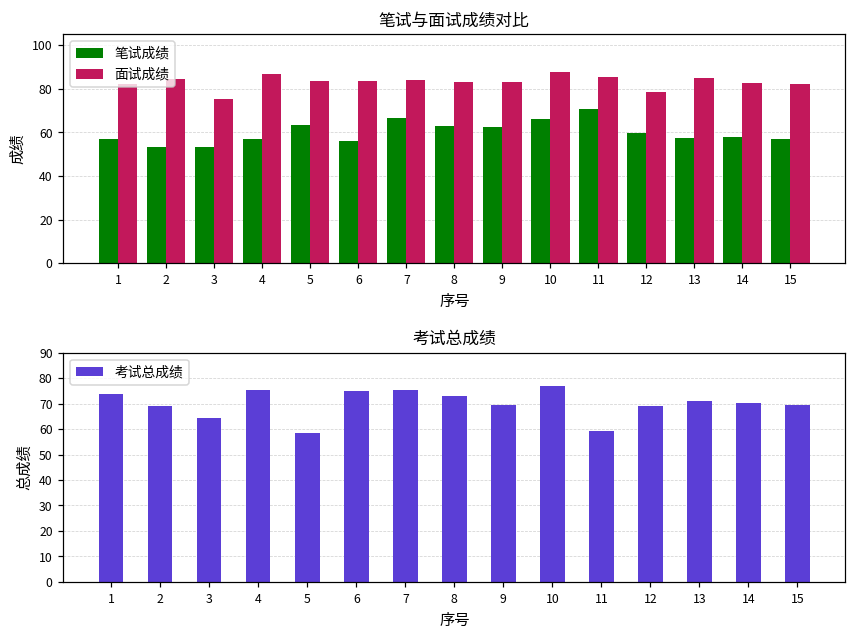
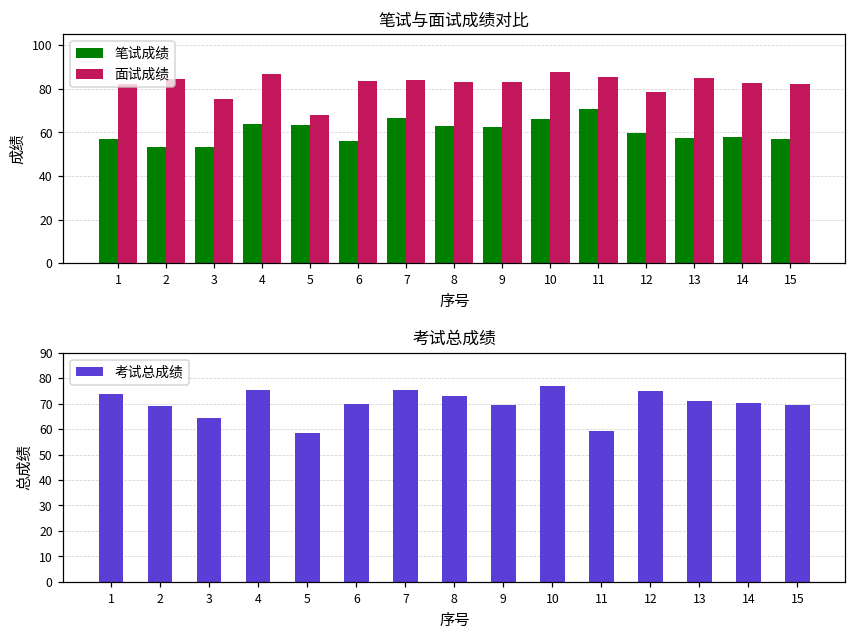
  {
    "笔试与面试成绩对比": {
      "笔试成绩": {
        "1": 57,
        "2": 54,
        "3": 53,
-       "4": 57,
+       "4": 64,
        "5": 64,
        "6": 56,
        "7": 67,
        "8": 63,
        "9": 62,
        "10": 66,
        "11": 71,
        "12": 60,
        "13": 57,
        "14": 58,
        "15": 57
      },
      "面试成绩": {
        "2": 84,
        "3": 75,
        "4": 87,
-       "5": 84,
+       "5": 68,
        "6": 83,
        "7": 84,
        "8": 83,
        "9": 83,
        "10": 88,
        "11": 85,
        "12": 78,
        "13": 85,
        "14": 83,
        "15": 82
      }
    },
    "考试总成绩": {
      "1": 74,
      "2": 69,
      "3": 64,
      "4": 75,
      "5": 59,
-     "6": 75,
+     "6": 70,
      "7": 75,
      "8": 73,
      "9": 69,
      "10": 77,
      "11": 59,
-     "12": 69,
+     "12": 75,
      "13": 71,
      "14": 70,
      "15": 70
    }
  }
